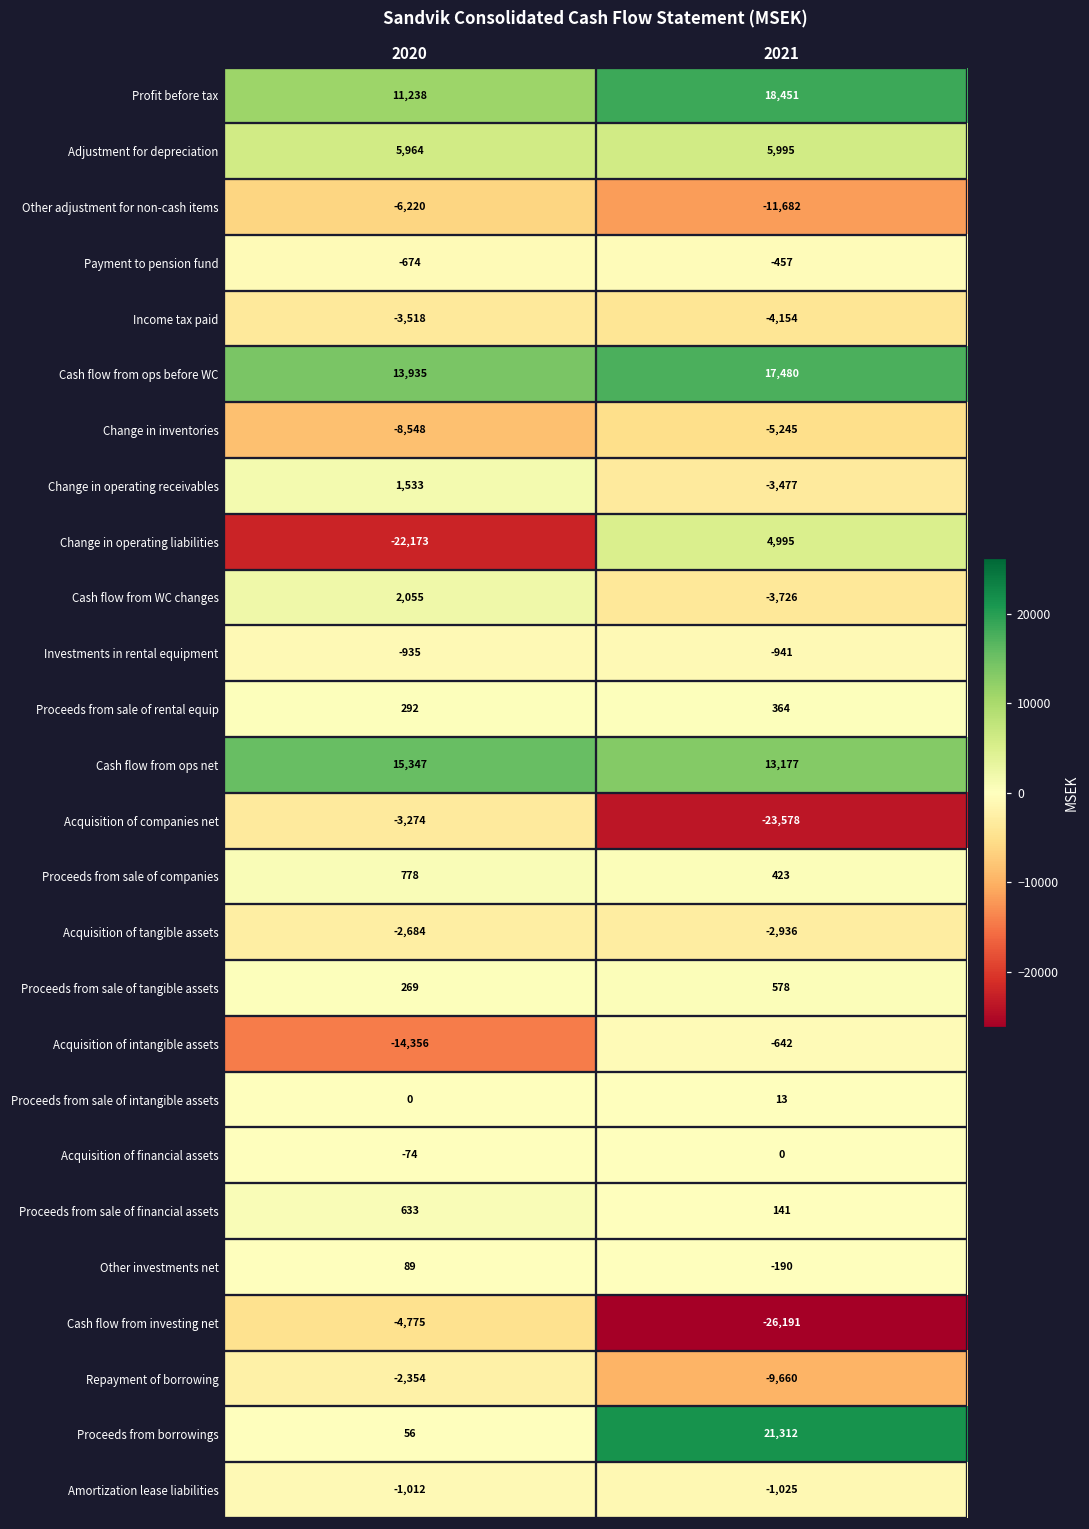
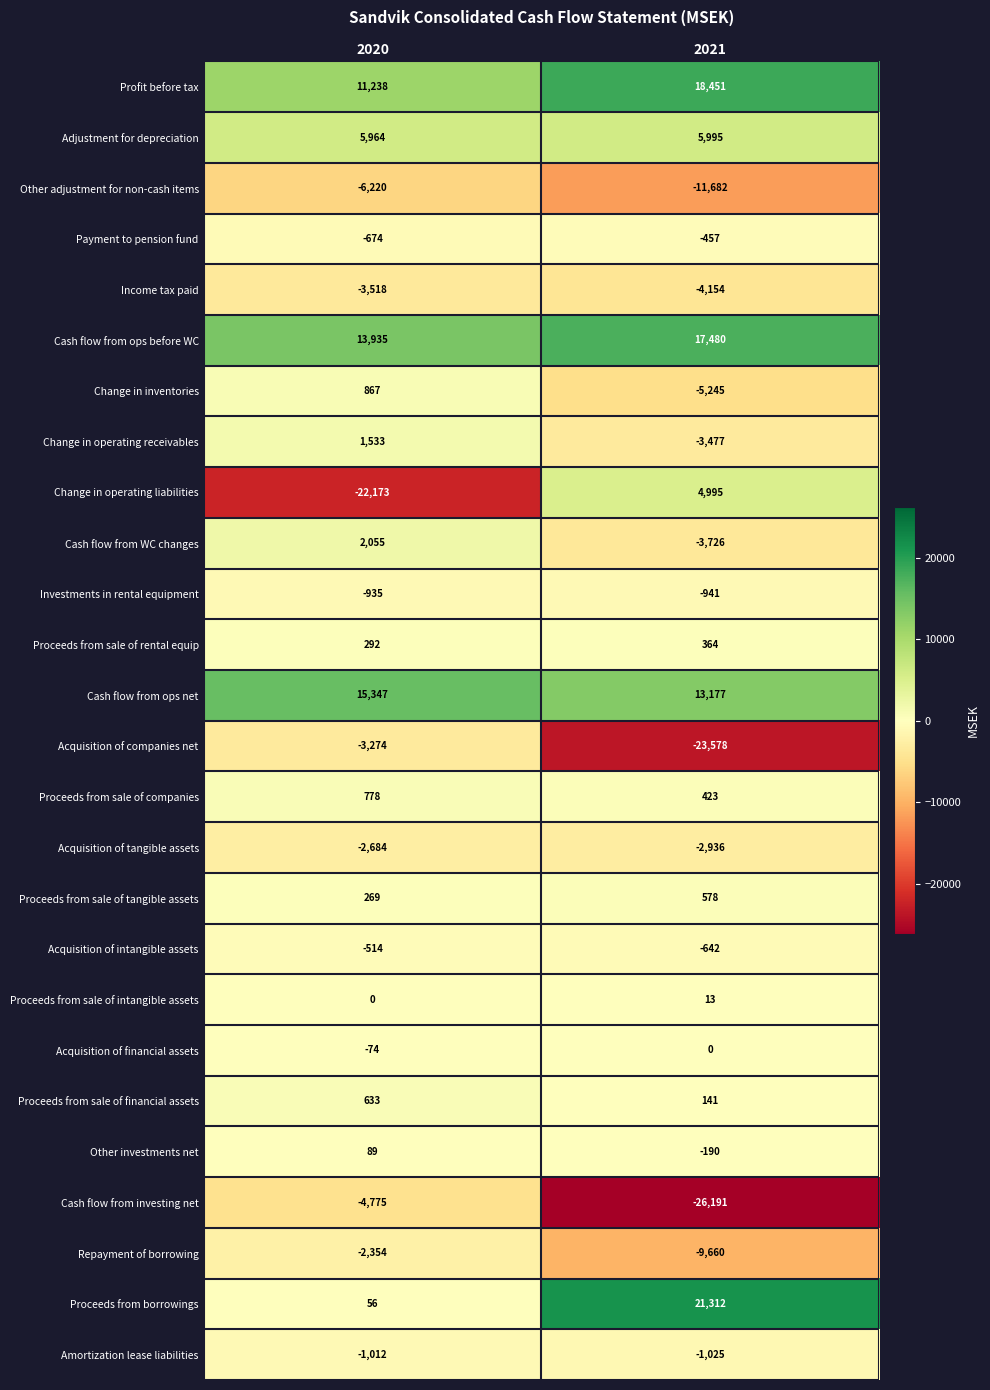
  {
    "Profit before tax": {
      "2020": "11,238",
      "2021": "18,451"
    },
    "Adjustment for depreciation": {
      "2020": "5,964",
      "2021": "5,995"
    },
    "Other adjustment for non-cash items": {
      "2020": "-6,220",
      "2021": "-11,682"
    },
    "Payment to pension fund": {
      "2020": "-674",
      "2021": "-457"
    },
    "Income tax paid": {
      "2020": "-3,518",
      "2021": "-4,154"
    },
    "Cash flow from ops before WC": {
      "2020": "13,935",
      "2021": "17,480"
    },
    "Change in inventories": {
-     "2020": "-8,548",
+     "2020": "867",
      "2021": "-5,245"
    },
    "Change in operating receivables": {
      "2020": "1,533",
      "2021": "-3,477"
    },
    "Change in operating liabilities": {
      "2020": "-22,173",
      "2021": "4,995"
    },
    "Cash flow from WC changes": {
      "2020": "2,055",
      "2021": "-3,726"
    },
    "Investments in rental equipment": {
      "2020": "-935",
      "2021": "-941"
    },
    "Proceeds from sale of rental equip": {
      "2020": "292",
      "2021": "364"
    },
    "Cash flow from ops net": {
      "2020": "15,347",
      "2021": "13,177"
    },
    "Acquisition of companies net": {
      "2020": "-3,274",
      "2021": "-23,578"
    },
    "Proceeds from sale of companies": {
      "2020": "778",
      "2021": "423"
    },
    "Acquisition of tangible assets": {
      "2020": "-2,684",
      "2021": "-2,936"
    },
    "Proceeds from sale of tangible assets": {
      "2020": "269",
      "2021": "578"
    },
    "Acquisition of intangible assets": {
-     "2020": "-14,356",
+     "2020": "-514",
      "2021": "-642"
    },
    "Proceeds from sale of intangible assets": {
      "2020": "0",
      "2021": "13"
    },
    "Acquisition of financial assets": {
      "2020": "-74",
      "2021": "0"
    },
    "Proceeds from sale of financial assets": {
      "2020": "633",
      "2021": "141"
    },
    "Other investments net": {
      "2020": "89",
      "2021": "-190"
    },
    "Cash flow from investing net": {
      "2020": "-4,775",
      "2021": "-26,191"
    },
    "Repayment of borrowing": {
      "2020": "-2,354",
      "2021": "-9,660"
    },
    "Proceeds from borrowings": {
      "2020": "56",
      "2021": "21,312"
    },
    "Amortization lease liabilities": {
      "2020": "-1,012",
      "2021": "-1,025"
    }
  }
